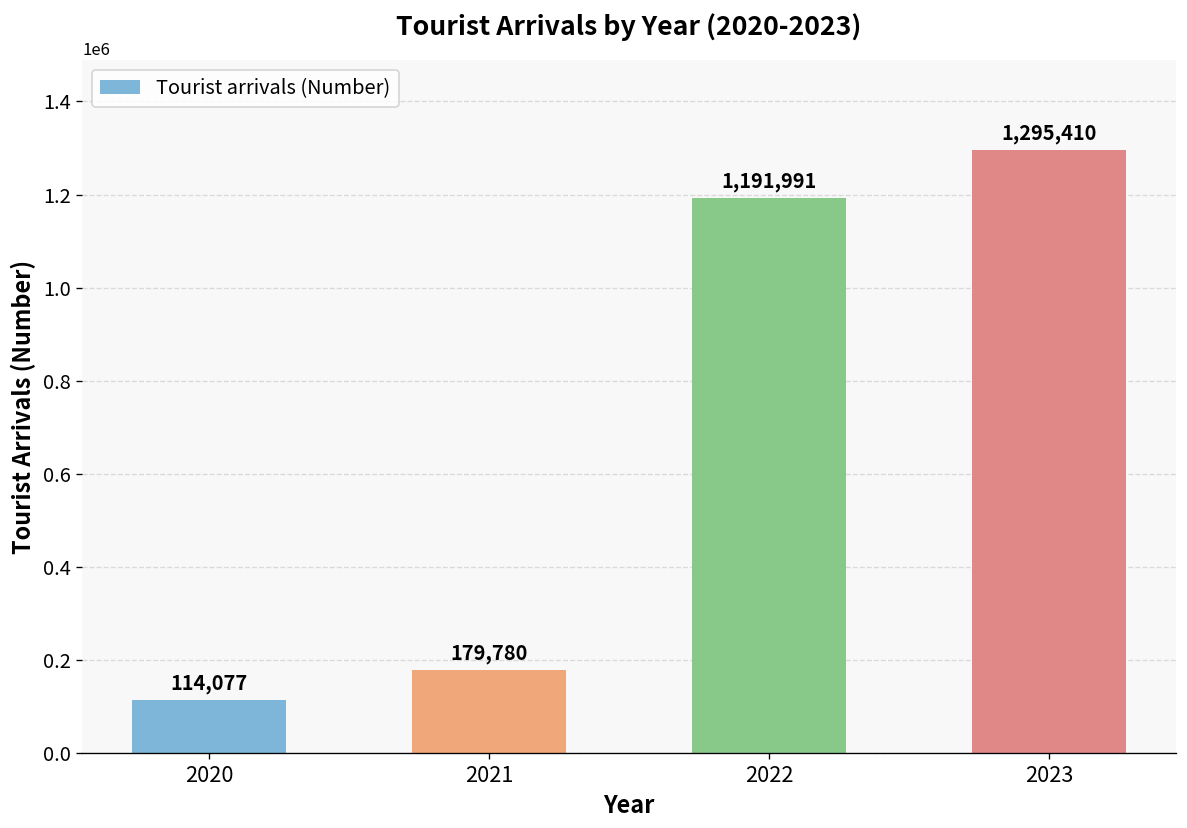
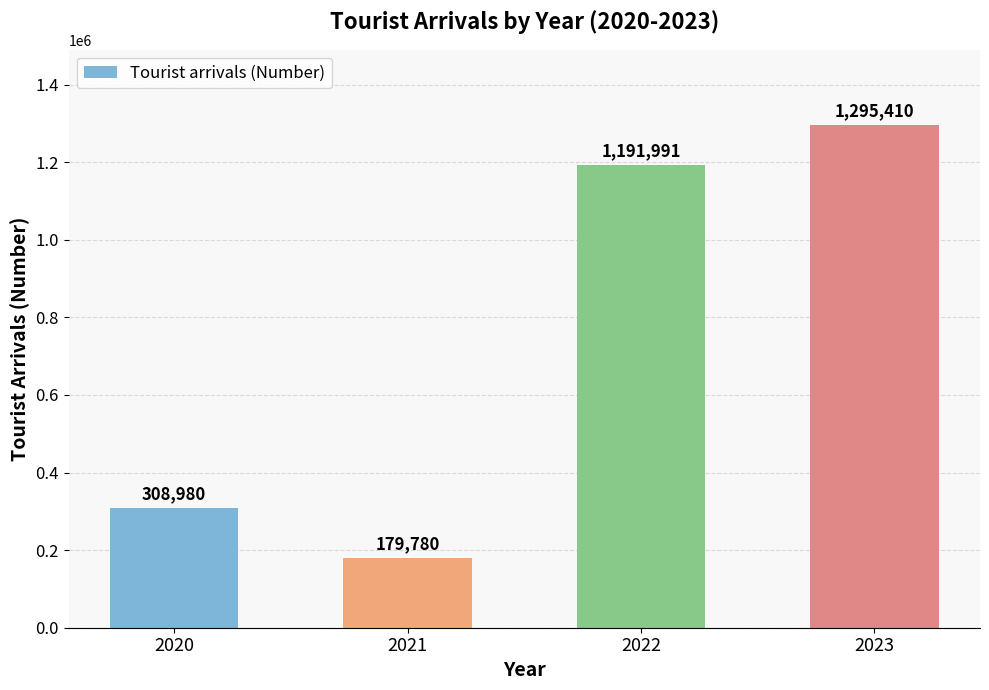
  {
-   "2020": "114,077",
+   "2020": "308,980",
    "2021": "179,780",
    "2022": "1,191,991",
    "2023": "1,295,410"
  }
